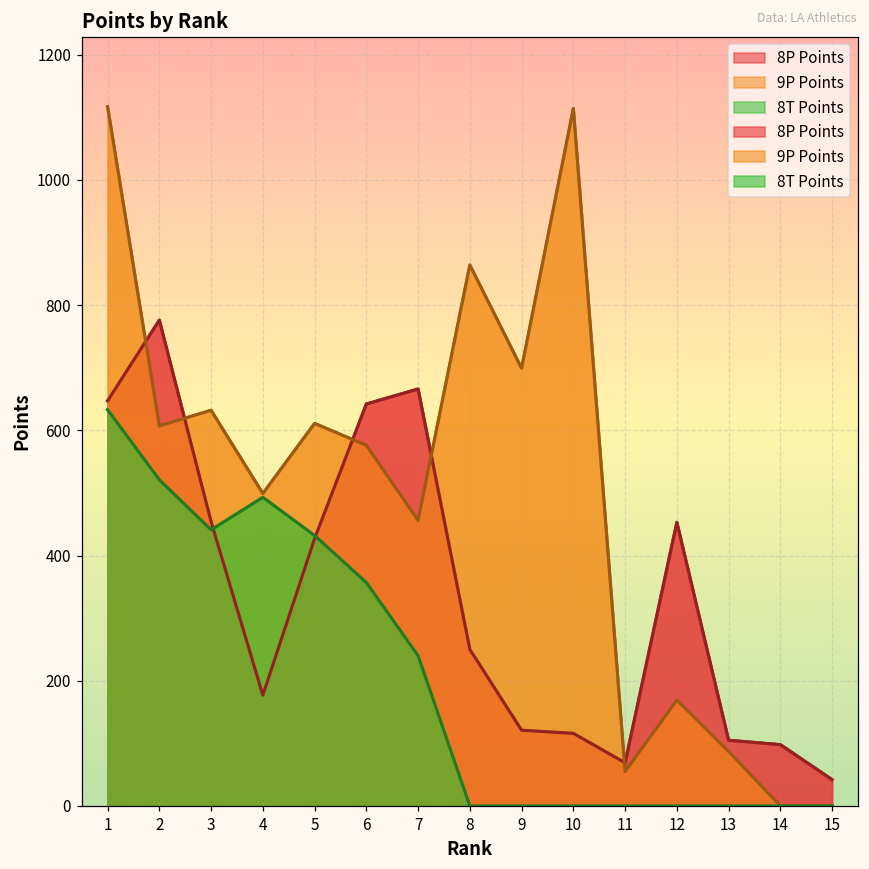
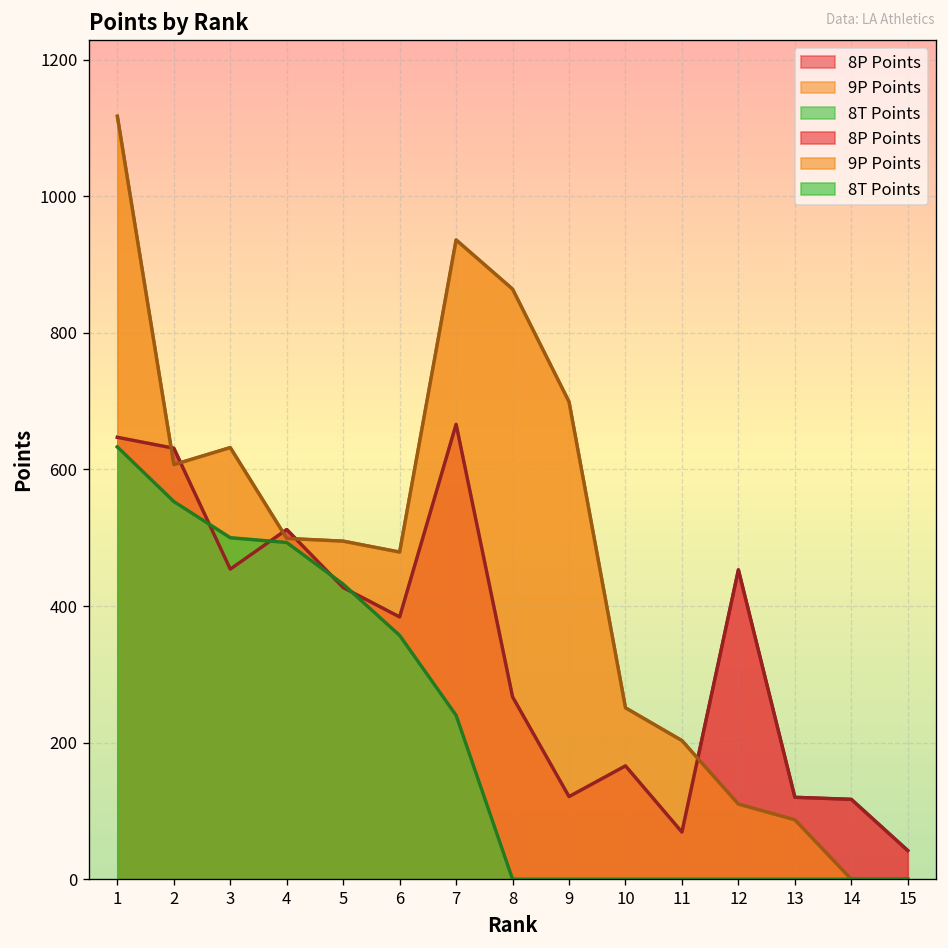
  {
    "8P Points": {
      "1": 650,
-     "2": 780,
+     "2": 630,
      "3": 450,
-     "4": 180,
+     "4": 510,
      "5": 430,
-     "6": 640,
+     "6": 380,
      "7": 670,
-     "8": 250,
+     "8": 270,
      "9": 120,
-     "10": 120,
+     "10": 170,
      "11": 70,
      "12": 450,
-     "13": 110,
-     "14": 100,
+     "13": 120,
+     "14": 120,
      "15": 40
    },
    "9P Points": {
      "1": 1120,
      "2": 610,
      "3": 630,
      "4": 500,
-     "5": 610,
-     "6": 580,
-     "7": 460,
+     "5": 500,
+     "6": 480,
+     "7": 940,
      "8": 860,
      "9": 700,
-     "10": 1110,
-     "11": 60,
-     "12": 170,
+     "10": 250,
+     "11": 200,
+     "12": 110,
      "13": 90
    },
    "8T Points": {
      "1": 630,
-     "2": 520,
-     "3": 440,
+     "2": 550,
+     "3": 500,
      "4": 490,
      "5": 430,
      "6": 360,
      "7": 240,
      "8": 0,
      "9": 0,
      "10": 0,
      "11": 0,
      "12": 0,
      "13": 0
    }
  }
